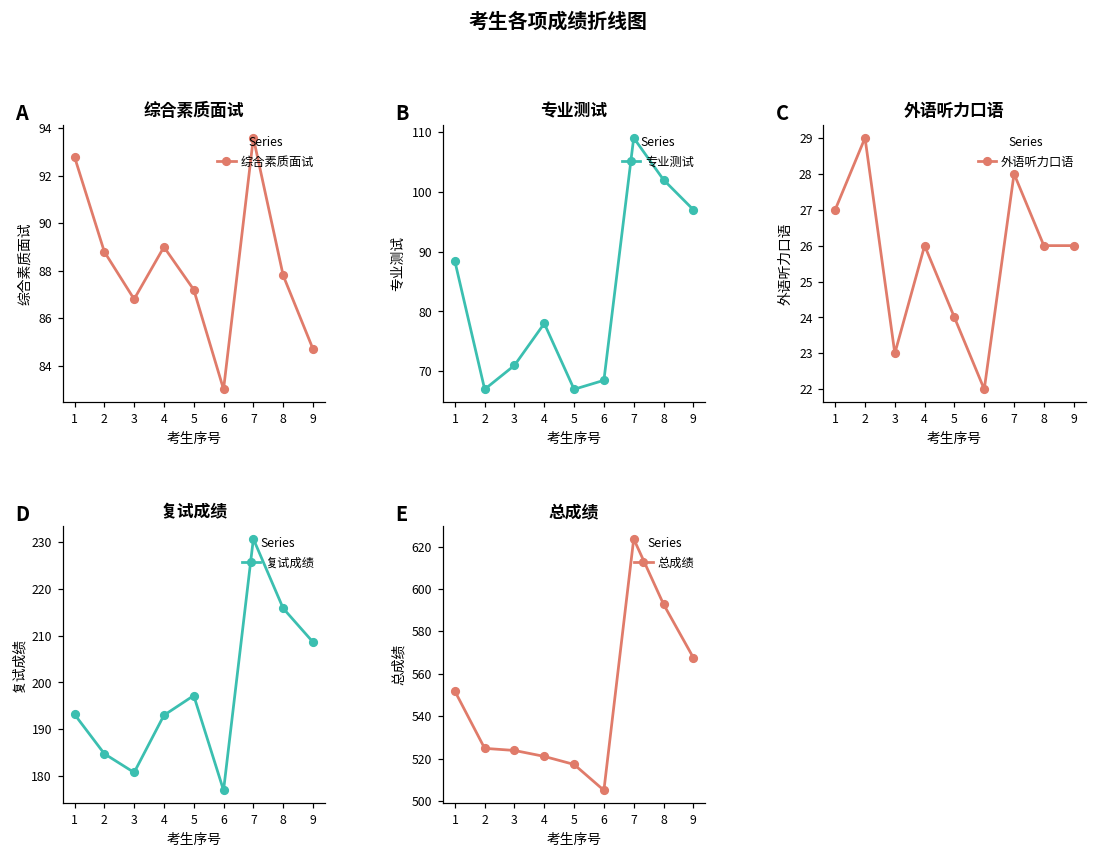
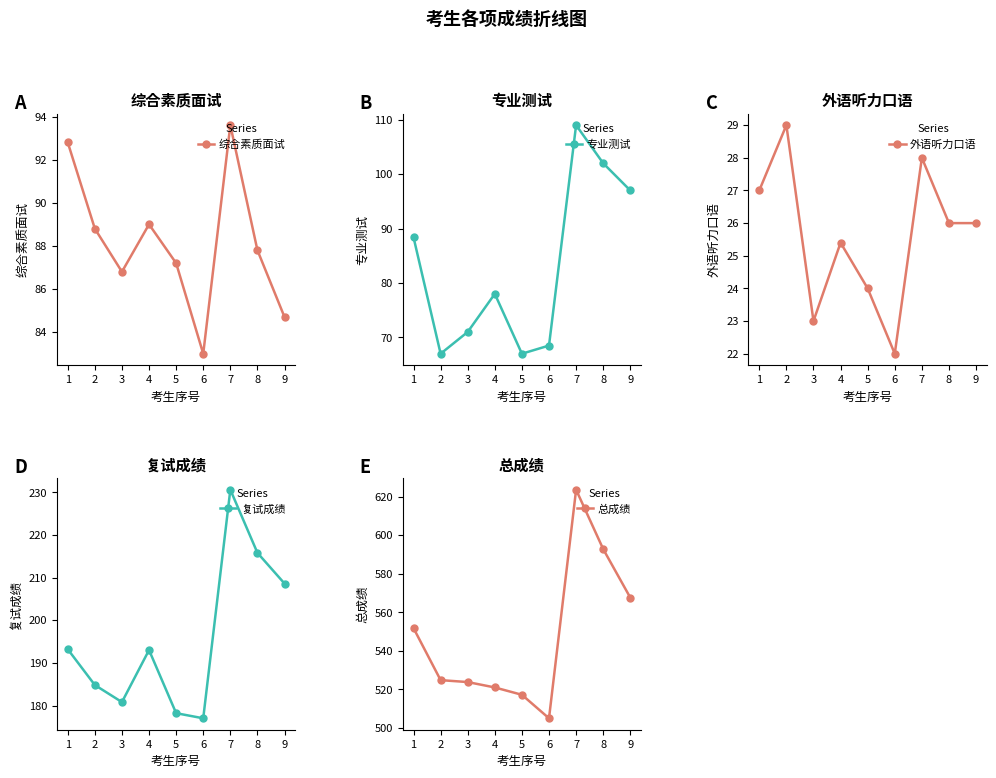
  {
    "综合素质面试": {
      "1": 92.8,
      "2": 88.8,
      "3": 86.8,
      "4": 89.0,
      "5": 87.2,
      "6": 83.0,
      "7": 93.6,
      "8": 87.8,
      "9": 84.7
    },
    "专业测试": {
      "1": 88,
      "2": 67,
      "3": 71,
      "4": 78,
      "5": 67,
      "6": 69,
      "7": 109,
      "8": 102,
      "9": 97
    },
    "外语听力口语": {
      "1": 27.0,
      "2": 29.0,
      "3": 23.0,
-     "4": 26.0,
+     "4": 25.4,
      "5": 24.0,
      "6": 22.0,
      "7": 28.0,
      "8": 26.0,
      "9": 26.0
    },
    "复试成绩": {
      "1": 193,
      "2": 185,
      "3": 181,
      "4": 193,
-     "5": 197,
+     "5": 178,
      "6": 177,
      "7": 231,
      "8": 216,
      "9": 209
    },
    "总成绩": {
      "1": 552,
      "2": 525,
      "3": 524,
      "4": 521,
      "5": 517,
      "6": 505,
      "7": 624,
      "8": 593,
      "9": 568
    }
  }
